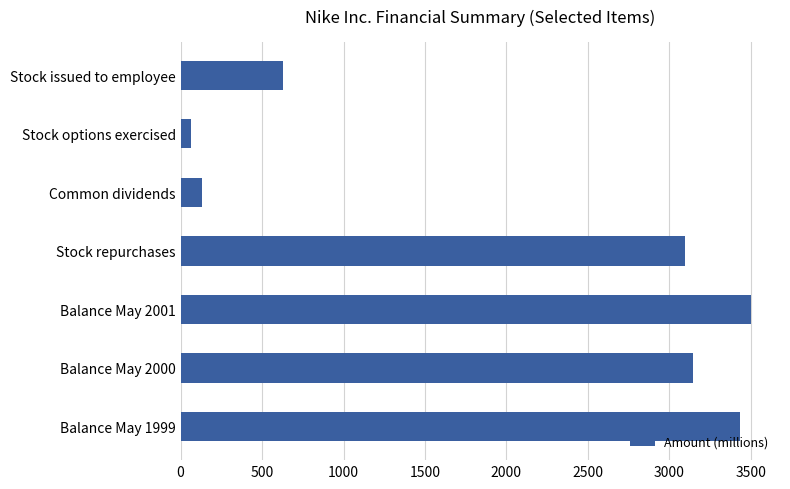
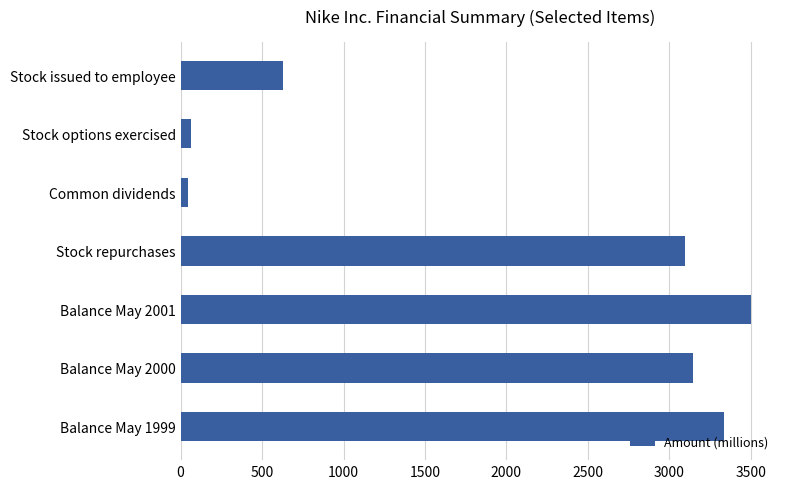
  {
    "Stock issued to employee": 630,
    "Stock options exercised": 60,
-   "Common dividends": 130,
+   "Common dividends": 50,
    "Stock repurchases": 3100,
    "Balance May 2001": 3500,
    "Balance May 2000": 3150,
-   "Balance May 1999": 3430
+   "Balance May 1999": 3330
  }
